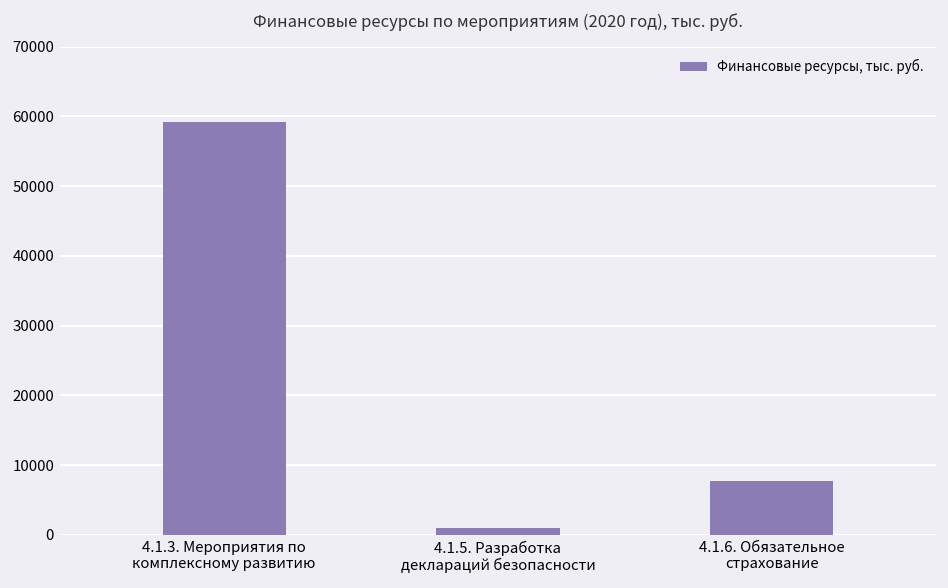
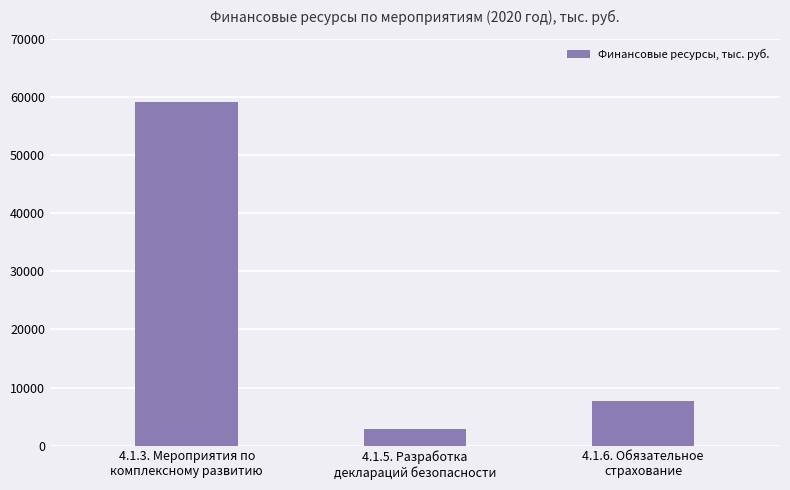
  {
    "4.1.3. Мероприятия по комплексному развитию": 59000,
-   "4.1.5. Разработка деклараций безопасности": 1000,
+   "4.1.5. Разработка деклараций безопасности": 3000,
    "4.1.6. Обязательное страхование": 8000
  }
